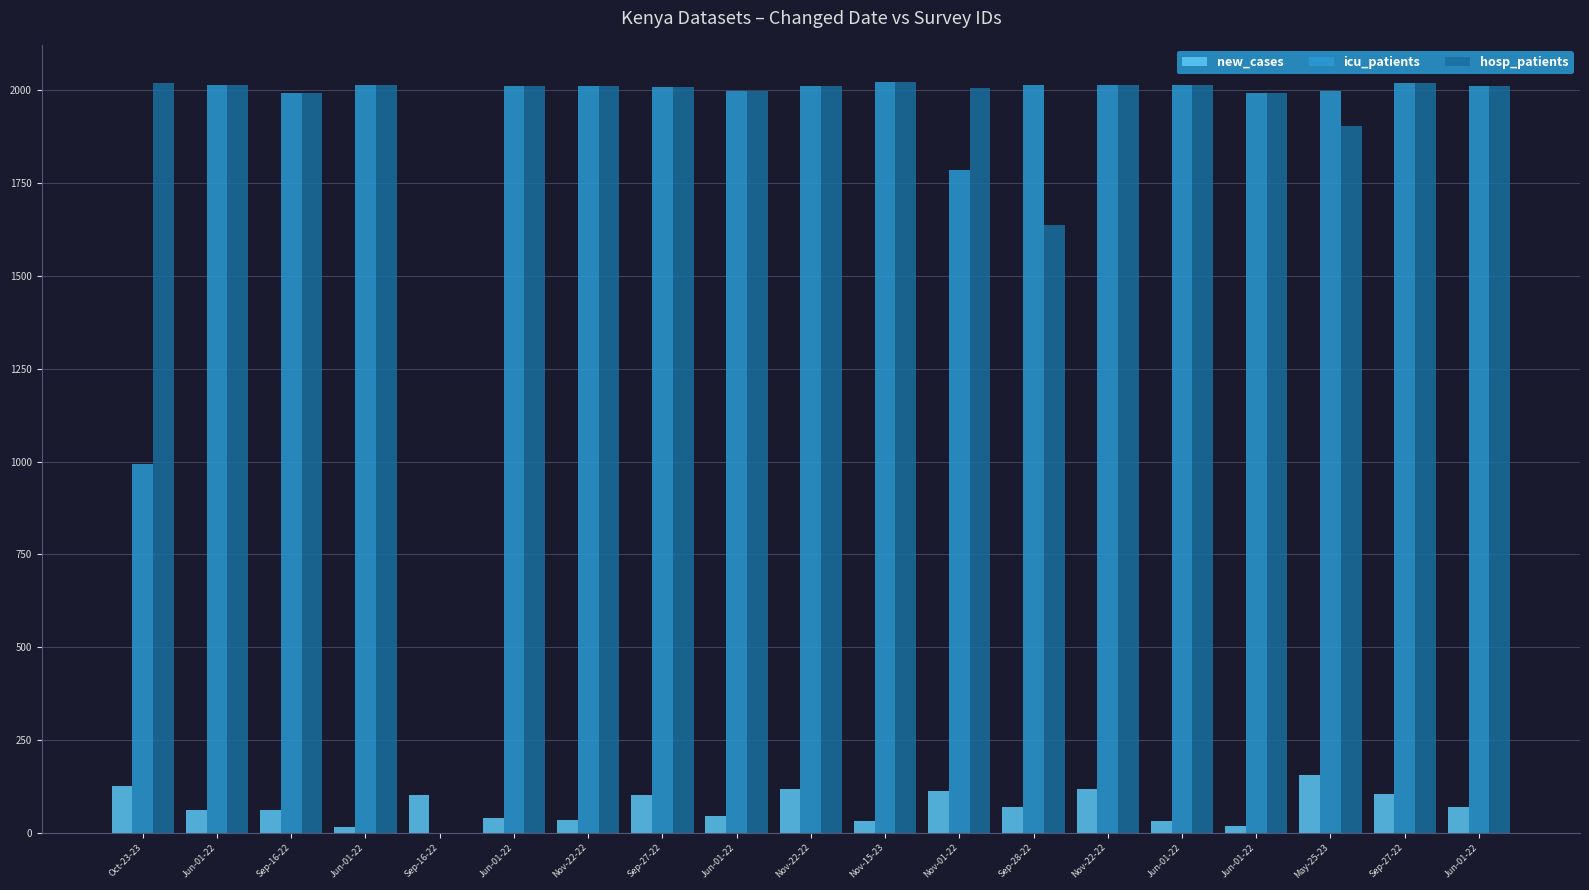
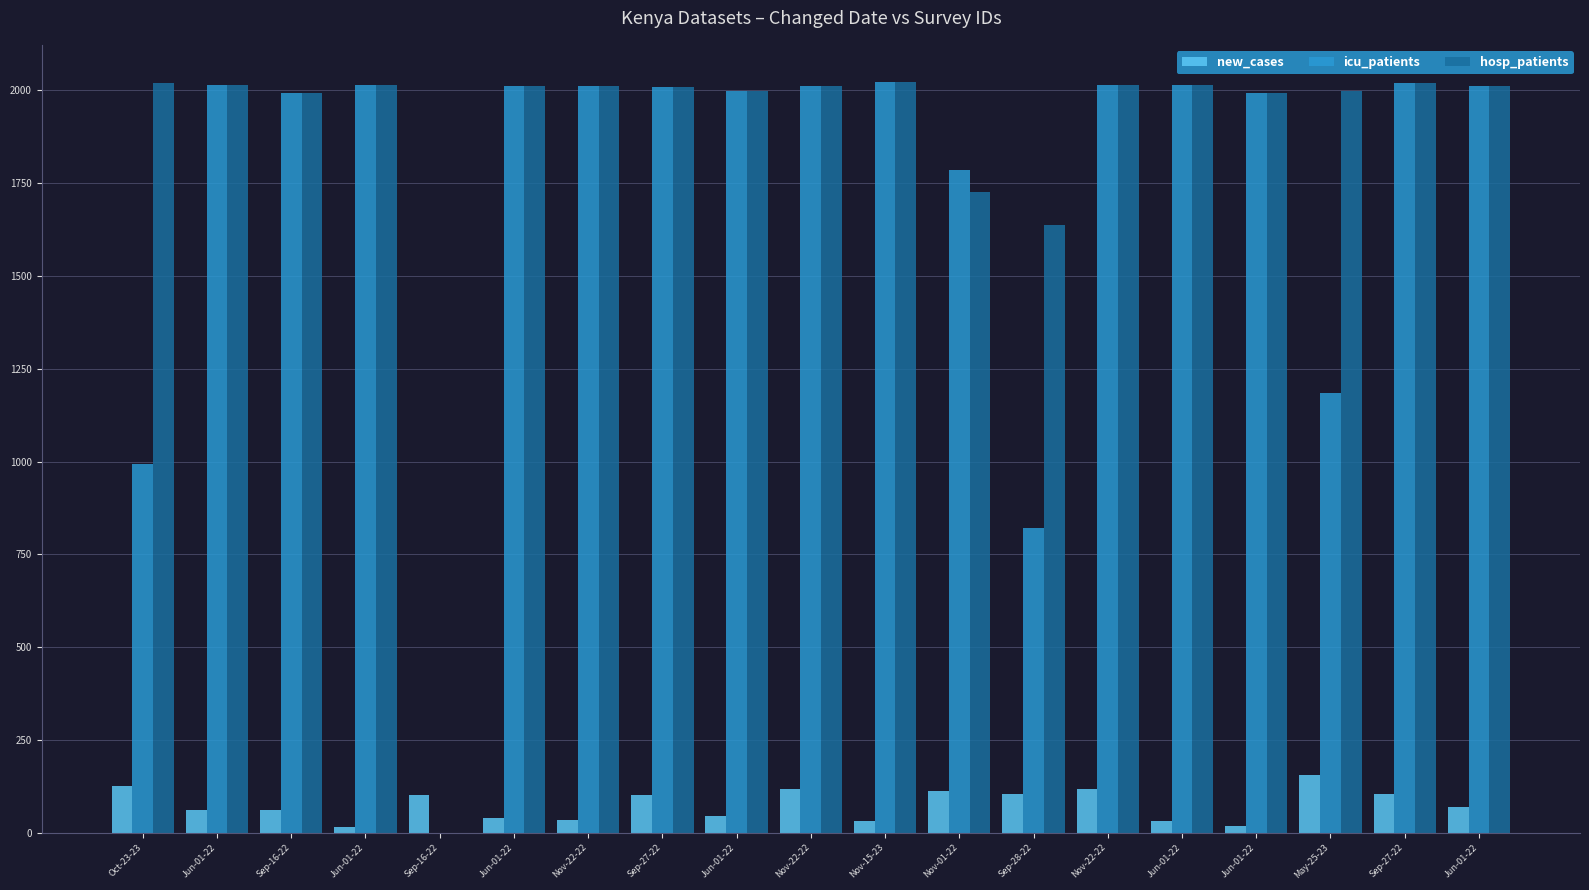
  {
    "new_cases": {
      "Oct-23-23": 130,
      "Nov-15-23": 30,
      "Nov-01-22": 110,
-     "Sep-28-22": 70,
+     "Sep-28-22": 110,
      "May-25-23": 160
    },
    "icu_patients": {
      "Oct-23-23": 990,
      "Nov-15-23": 2020,
      "Nov-01-22": 1780,
-     "Sep-28-22": 2010,
-     "May-25-23": 2000
+     "Sep-28-22": 820,
+     "May-25-23": 1190
    },
    "hosp_patients": {
      "Oct-23-23": 2020,
      "Nov-15-23": 2020,
-     "Nov-01-22": 2010,
+     "Nov-01-22": 1730,
      "Sep-28-22": 1640,
-     "May-25-23": 1900
+     "May-25-23": 2000
    }
  }
